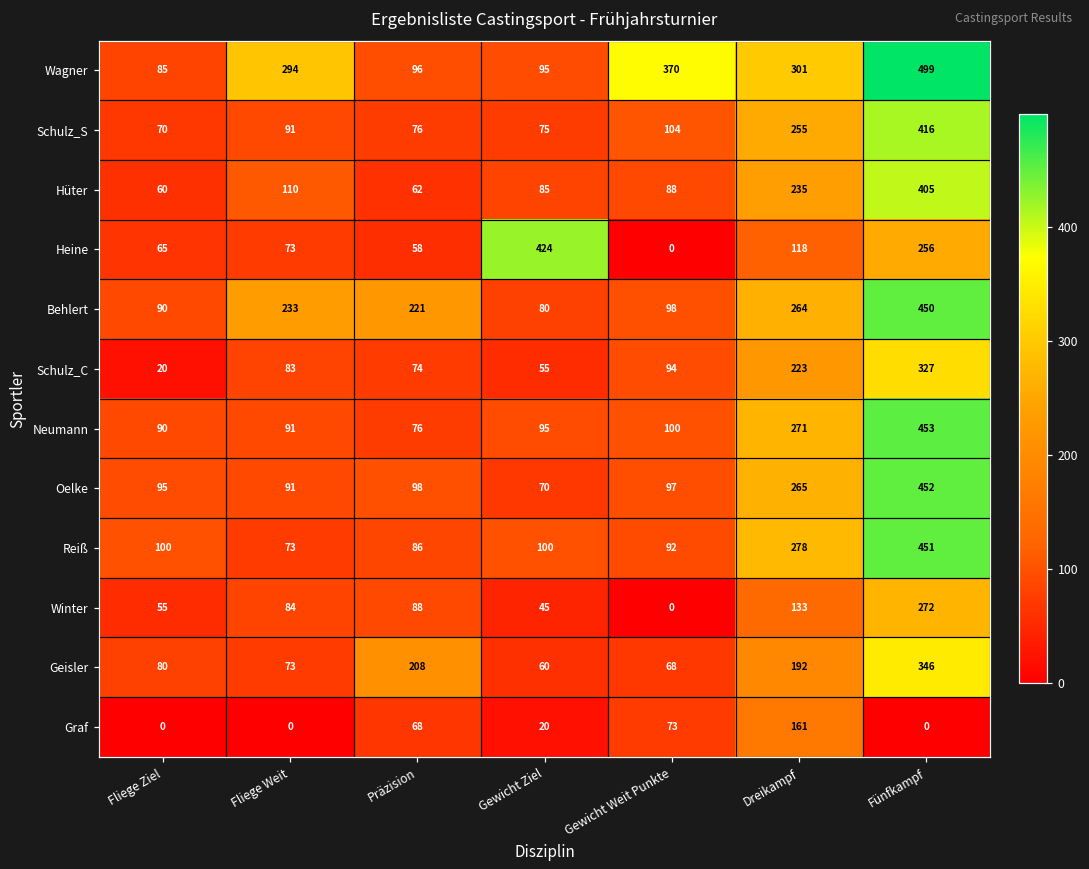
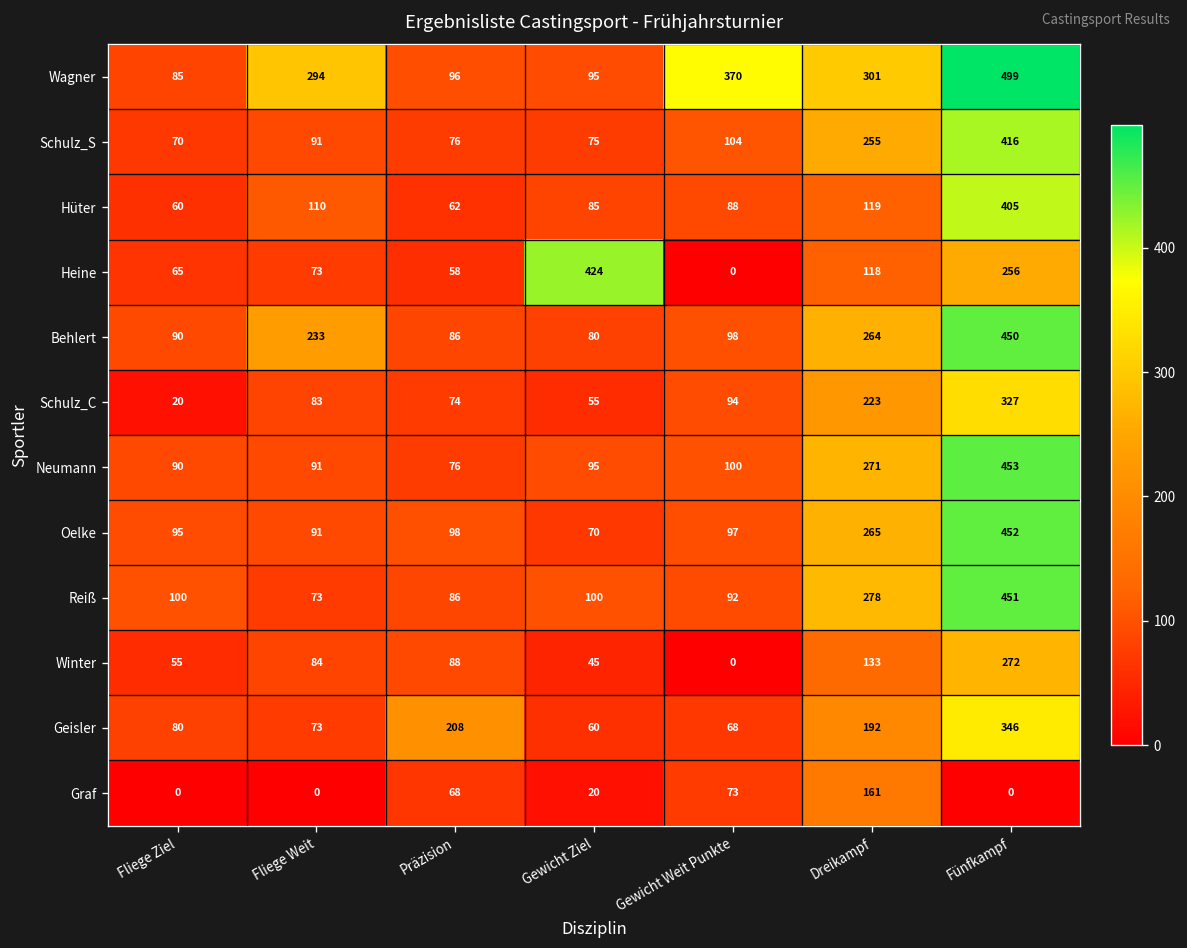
  {
    "Wagner": {
      "Fliege Ziel": 85,
      "Fliege Weit": 294,
      "Präzision": 96,
      "Gewicht Ziel": 95,
      "Gewicht Weit Punkte": 370,
      "Dreikampf": 301,
      "Fünfkampf": 499
    },
    "Schulz_S": {
      "Fliege Ziel": 70,
      "Fliege Weit": 91,
      "Präzision": 76,
      "Gewicht Ziel": 75,
      "Gewicht Weit Punkte": 104,
      "Dreikampf": 255,
      "Fünfkampf": 416
    },
    "Hüter": {
      "Fliege Ziel": 60,
      "Fliege Weit": 110,
      "Präzision": 62,
      "Gewicht Ziel": 85,
      "Gewicht Weit Punkte": 88,
-     "Dreikampf": 235,
+     "Dreikampf": 119,
      "Fünfkampf": 405
    },
    "Heine": {
      "Fliege Ziel": 65,
      "Fliege Weit": 73,
      "Präzision": 58,
      "Gewicht Ziel": 424,
      "Gewicht Weit Punkte": 0,
      "Dreikampf": 118,
      "Fünfkampf": 256
    },
    "Behlert": {
      "Fliege Ziel": 90,
      "Fliege Weit": 233,
-     "Präzision": 221,
+     "Präzision": 86,
      "Gewicht Ziel": 80,
      "Gewicht Weit Punkte": 98,
      "Dreikampf": 264,
      "Fünfkampf": 450
    },
    "Schulz_C": {
      "Fliege Ziel": 20,
      "Fliege Weit": 83,
      "Präzision": 74,
      "Gewicht Ziel": 55,
      "Gewicht Weit Punkte": 94,
      "Dreikampf": 223,
      "Fünfkampf": 327
    },
    "Neumann": {
      "Fliege Ziel": 90,
      "Fliege Weit": 91,
      "Präzision": 76,
      "Gewicht Ziel": 95,
      "Gewicht Weit Punkte": 100,
      "Dreikampf": 271,
      "Fünfkampf": 453
    },
    "Oelke": {
      "Fliege Ziel": 95,
      "Fliege Weit": 91,
      "Präzision": 98,
      "Gewicht Ziel": 70,
      "Gewicht Weit Punkte": 97,
      "Dreikampf": 265,
      "Fünfkampf": 452
    },
    "Reiß": {
      "Fliege Ziel": 100,
      "Fliege Weit": 73,
      "Präzision": 86,
      "Gewicht Ziel": 100,
      "Gewicht Weit Punkte": 92,
      "Dreikampf": 278,
      "Fünfkampf": 451
    },
    "Winter": {
      "Fliege Ziel": 55,
      "Fliege Weit": 84,
      "Präzision": 88,
      "Gewicht Ziel": 45,
      "Gewicht Weit Punkte": 0,
      "Dreikampf": 133,
      "Fünfkampf": 272
    },
    "Geisler": {
      "Fliege Ziel": 80,
      "Fliege Weit": 73,
      "Präzision": 208,
      "Gewicht Ziel": 60,
      "Gewicht Weit Punkte": 68,
      "Dreikampf": 192,
      "Fünfkampf": 346
    },
    "Graf": {
      "Fliege Ziel": 0,
      "Fliege Weit": 0,
      "Präzision": 68,
      "Gewicht Ziel": 20,
      "Gewicht Weit Punkte": 73,
      "Dreikampf": 161,
      "Fünfkampf": 0
    }
  }
